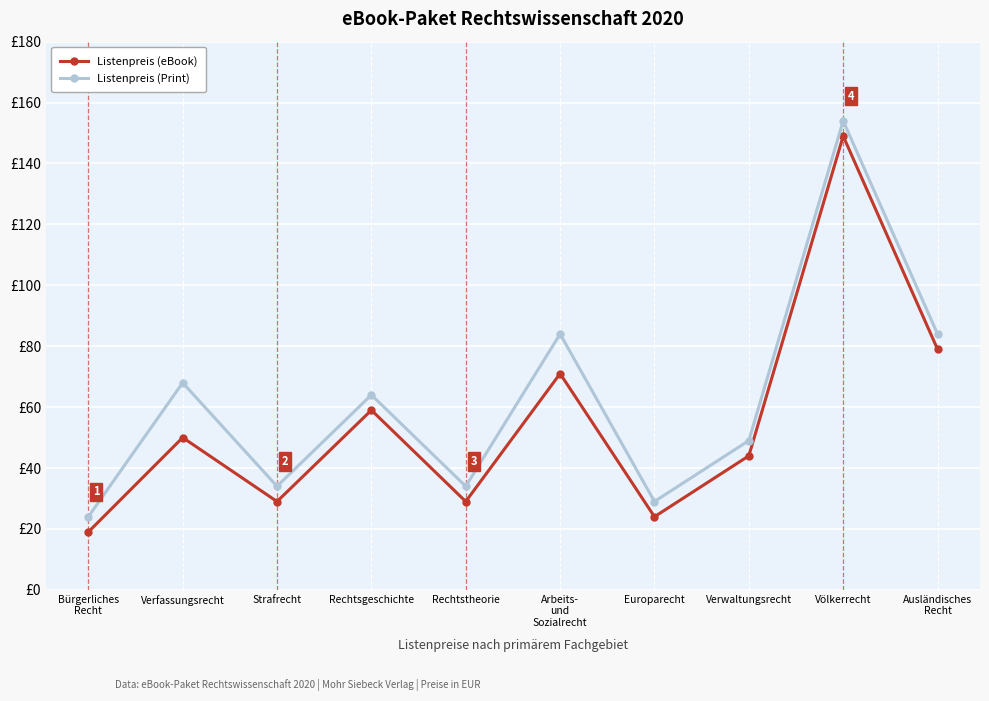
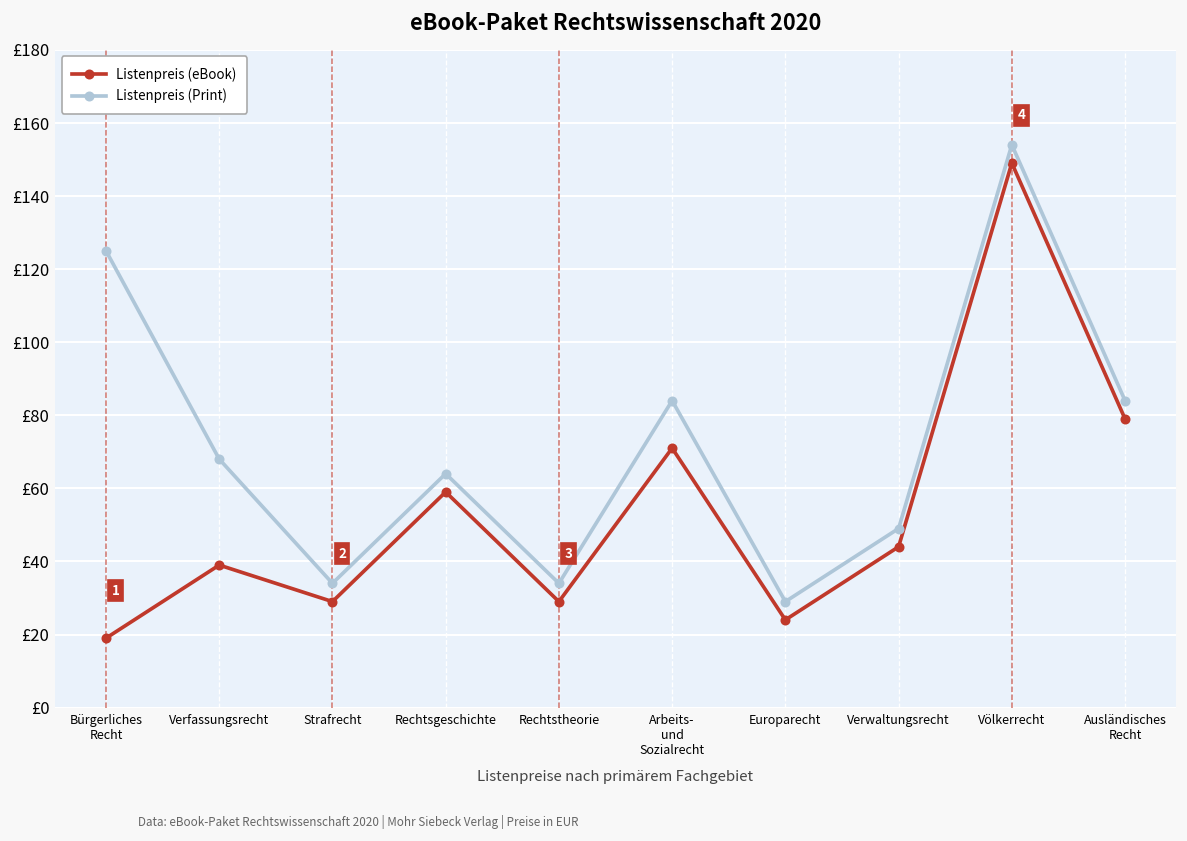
  {
    "Listenpreis (eBook)": {
      "Bürgerliches Recht": "£19",
-     "Verfassungsrecht": "£50",
+     "Verfassungsrecht": "£39",
      "Strafrecht": "£29",
      "Rechtsgeschichte": "£59",
      "Rechtstheorie": "£29",
      "Arbeits- und Sozialrecht": "£71",
      "Europarecht": "£24",
      "Verwaltungsrecht": "£44",
      "Völkerrecht": "£149",
      "Ausländisches Recht": "£79"
    },
    "Listenpreis (Print)": {
-     "Bürgerliches Recht": "£24",
+     "Bürgerliches Recht": "£125",
      "Verfassungsrecht": "£68",
      "Rechtsgeschichte": "£64",
      "Arbeits- und Sozialrecht": "£84",
      "Europarecht": "£29",
      "Verwaltungsrecht": "£49",
      "Ausländisches Recht": "£84"
    }
  }
